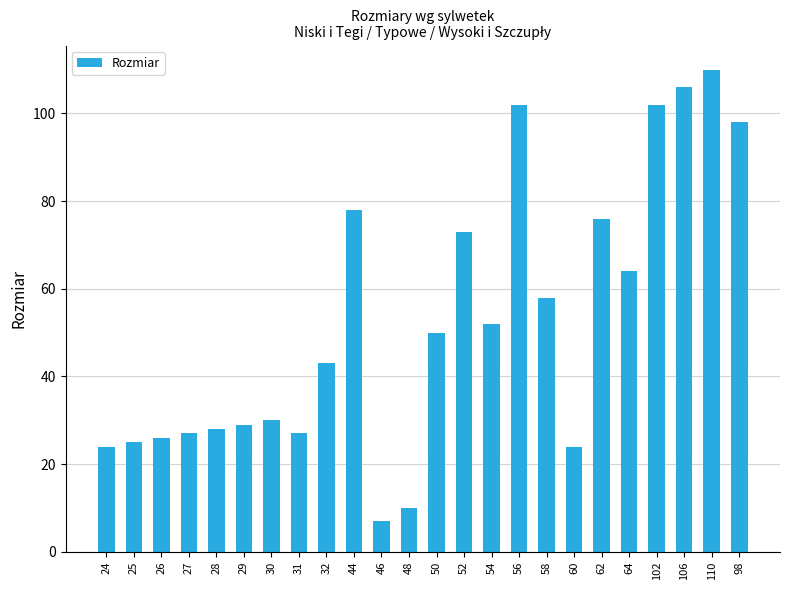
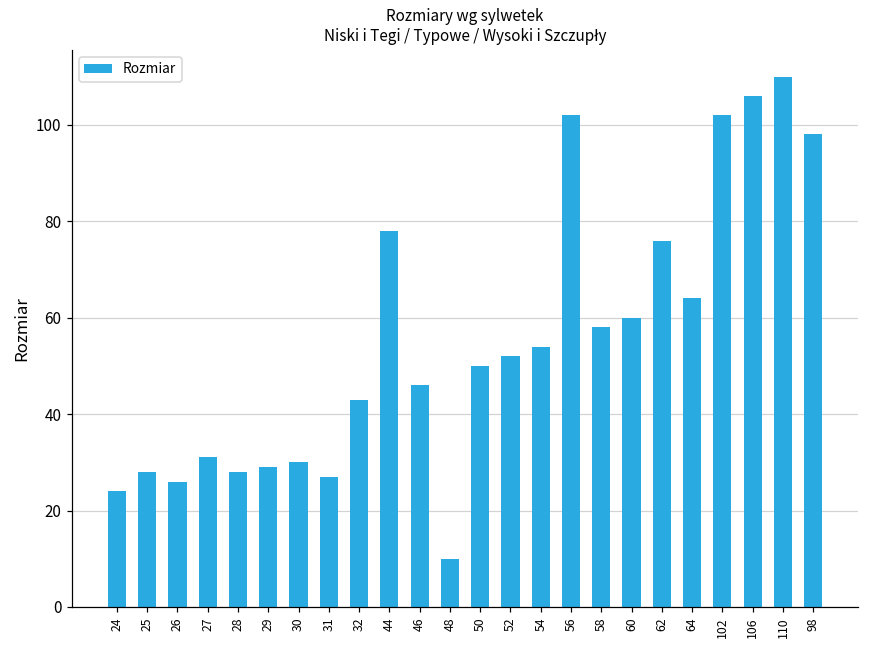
  {
    "24": 24,
-   "25": 25,
+   "25": 28,
    "26": 26,
-   "27": 27,
+   "27": 31,
    "28": 28,
    "29": 29,
    "30": 30,
    "31": 27,
    "32": 43,
    "44": 78,
-   "46": 7,
+   "46": 46,
    "48": 10,
    "50": 50,
-   "52": 73,
-   "54": 52,
+   "52": 52,
+   "54": 54,
    "56": 102,
    "58": 58,
-   "60": 24,
+   "60": 60,
    "62": 76,
    "64": 64,
    "102": 102,
    "106": 106,
    "110": 110,
    "98": 98
  }
